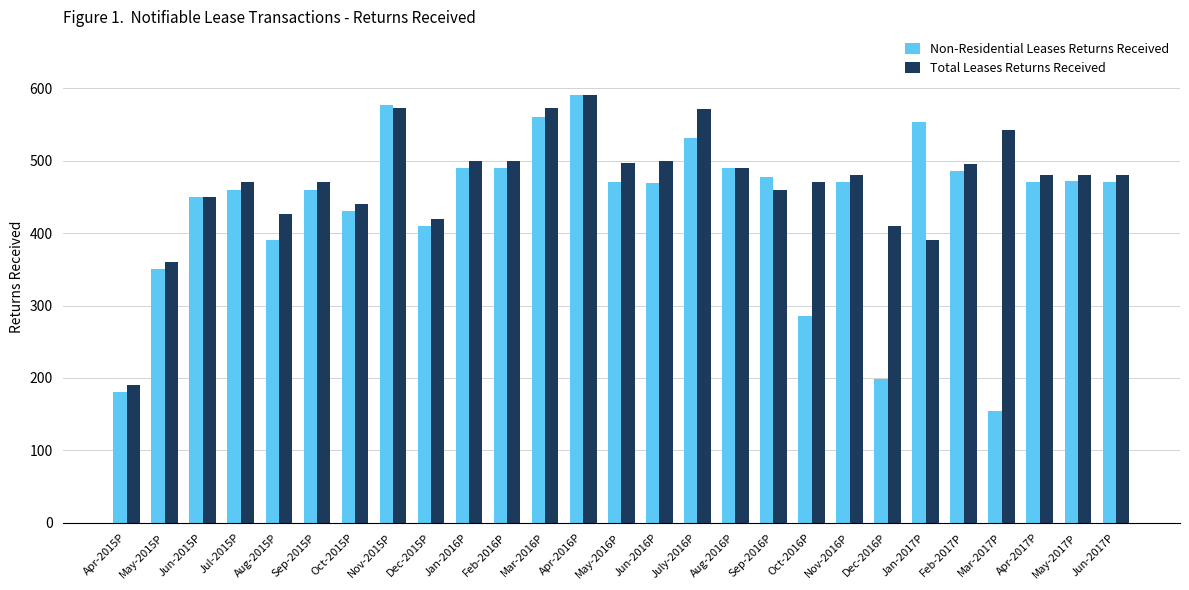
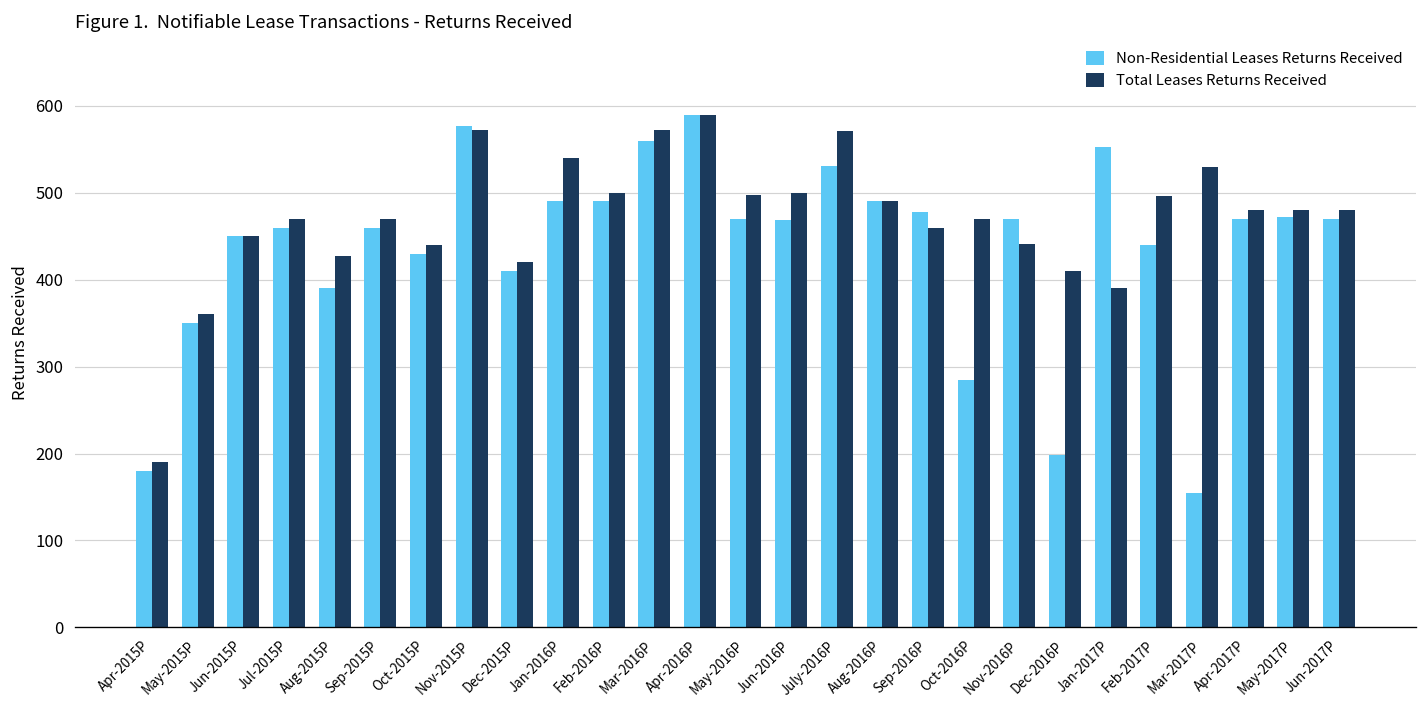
  {
    "Non-Residential Leases Returns Received": {
      "Apr-2015P": 180,
      "May-2015P": 350,
      "Jun-2015P": 450,
      "Jul-2015P": 460,
      "Aug-2015P": 390,
      "Sep-2015P": 460,
      "Oct-2015P": 430,
      "Nov-2015P": 580,
      "Dec-2015P": 410,
      "Jan-2016P": 490,
      "Feb-2016P": 490,
      "Mar-2016P": 560,
      "Apr-2016P": 590,
      "May-2016P": 470,
      "Jun-2016P": 470,
      "July-2016P": 530,
      "Aug-2016P": 490,
      "Sep-2016P": 480,
      "Oct-2016P": 290,
      "Nov-2016P": 470,
      "Dec-2016P": 200,
      "Jan-2017P": 550,
-     "Feb-2017P": 490,
+     "Feb-2017P": 440,
      "Mar-2017P": 160,
      "Apr-2017P": 470,
      "May-2017P": 470,
      "Jun-2017P": 470
    },
    "Total Leases Returns Received": {
      "Apr-2015P": 190,
      "May-2015P": 360,
      "Jun-2015P": 450,
      "Jul-2015P": 470,
      "Aug-2015P": 430,
      "Sep-2015P": 470,
      "Oct-2015P": 440,
      "Nov-2015P": 570,
      "Dec-2015P": 420,
-     "Jan-2016P": 500,
+     "Jan-2016P": 540,
      "Feb-2016P": 500,
      "Mar-2016P": 570,
      "Apr-2016P": 590,
      "May-2016P": 500,
      "Jun-2016P": 500,
      "July-2016P": 570,
      "Aug-2016P": 490,
      "Sep-2016P": 460,
      "Oct-2016P": 470,
-     "Nov-2016P": 480,
+     "Nov-2016P": 440,
      "Dec-2016P": 410,
      "Jan-2017P": 390,
      "Feb-2017P": 500,
-     "Mar-2017P": 540,
+     "Mar-2017P": 530,
      "Apr-2017P": 480,
      "May-2017P": 480,
      "Jun-2017P": 480
    }
  }
